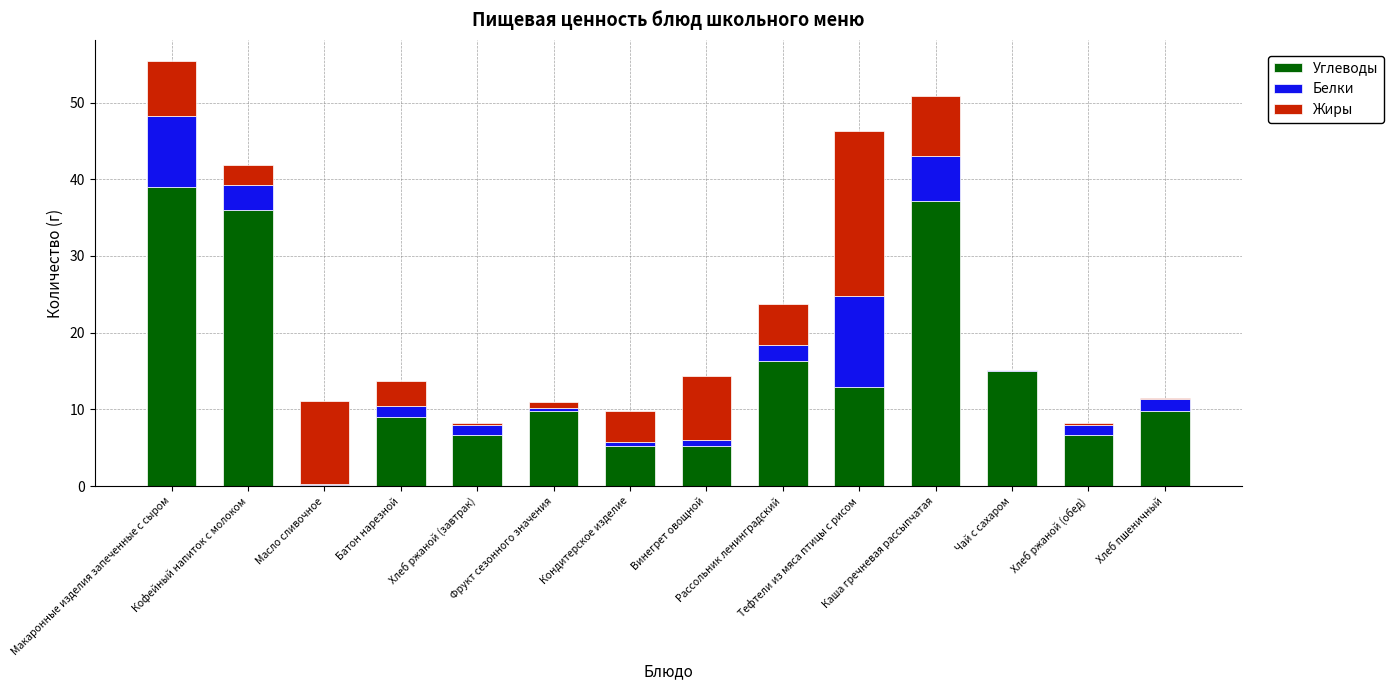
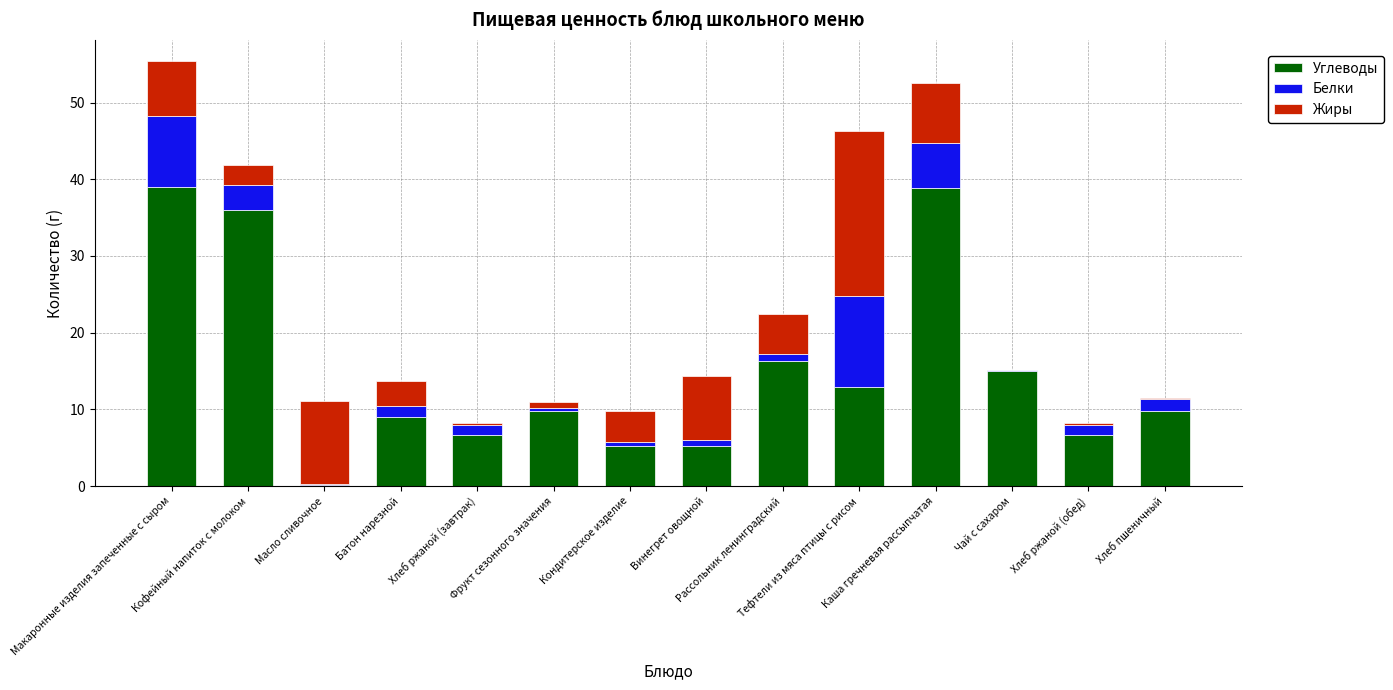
  {
    "Углеводы": {
      "Макаронные изделия запеченные с сыром": 39,
      "Кофейный напиток с молоком": 36,
      "Батон нарезной": 9,
      "Хлеб ржаной (завтрак)": 7,
      "Фрукт сезонного значения": 10,
      "Кондитерское изделие": 5,
      "Винегрет овощной": 5,
      "Рассольник ленинградский": 16,
      "Тефтели из мяса птицы с рисом": 13,
-     "Каша гречневая рассыпчатая": 37,
+     "Каша гречневая рассыпчатая": 39,
      "Чай с сахаром": 15,
      "Хлеб ржаной (обед)": 7,
      "Хлеб пшеничный": 10
    },
    "Белки": {
      "Макаронные изделия запеченные с сыром": 9,
      "Кофейный напиток с молоком": 3,
      "Батон нарезной": 2,
      "Хлеб ржаной (завтрак)": 1,
      "Фрукт сезонного значения": 0,
      "Кондитерское изделие": 1,
      "Винегрет овощной": 1,
-     "Рассольник ленинградский": 2,
+     "Рассольник ленинградский": 1,
      "Тефтели из мяса птицы с рисом": 12,
      "Каша гречневая рассыпчатая": 6,
      "Хлеб ржаной (обед)": 1,
      "Хлеб пшеничный": 2
    },
    "Жиры": {
      "Макаронные изделия запеченные с сыром": 7,
      "Кофейный напиток с молоком": 3,
      "Масло сливочное": 11,
      "Батон нарезной": 3,
      "Фрукт сезонного значения": 1,
      "Кондитерское изделие": 4,
      "Винегрет овощной": 8,
      "Рассольник ленинградский": 5,
      "Тефтели из мяса птицы с рисом": 22,
      "Каша гречневая рассыпчатая": 8,
      "Чай с сахаром": 0
    }
  }
